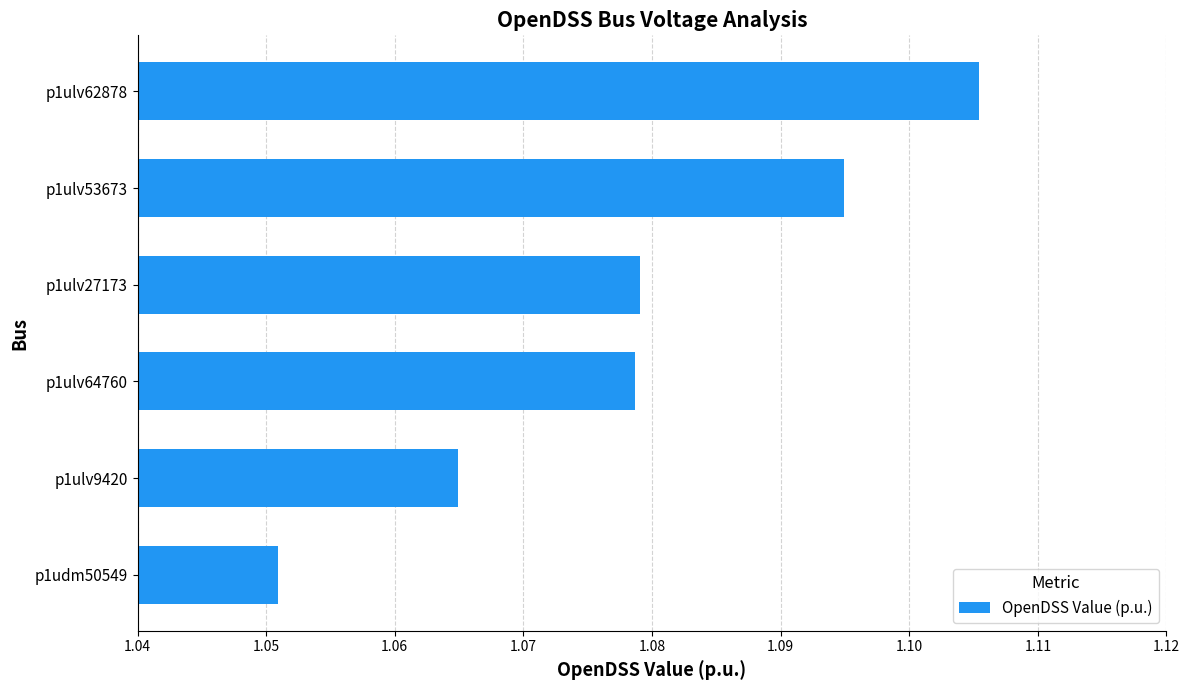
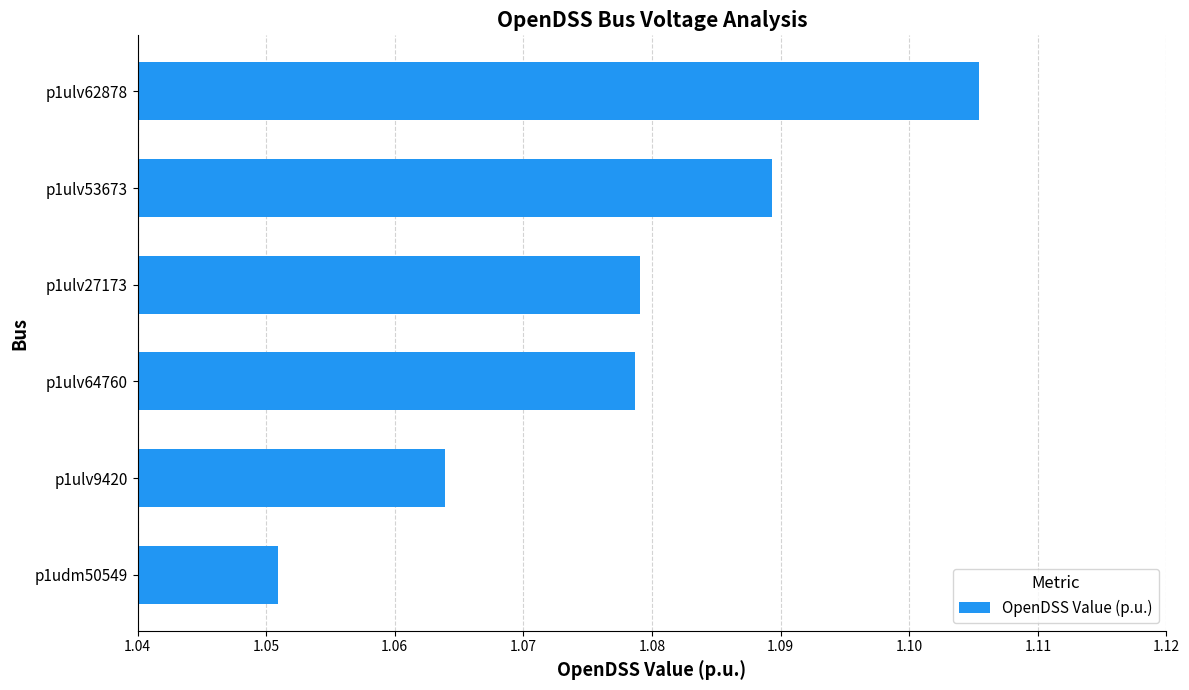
  {
    "p1ulv62878": 1.1054,
-   "p1ulv53673": 1.0950,
+   "p1ulv53673": 1.0893,
    "p1ulv27173": 1.0791,
    "p1ulv64760": 1.0787,
-   "p1ulv9420": 1.0649,
+   "p1ulv9420": 1.0639,
    "p1udm50549": 1.0509
  }
